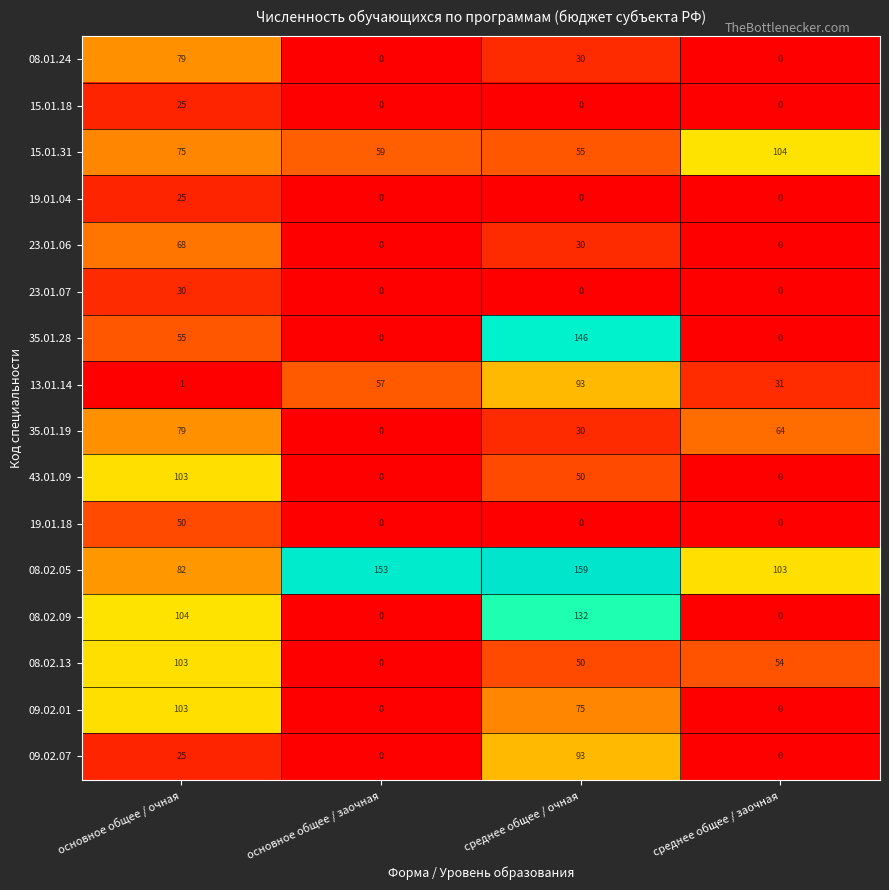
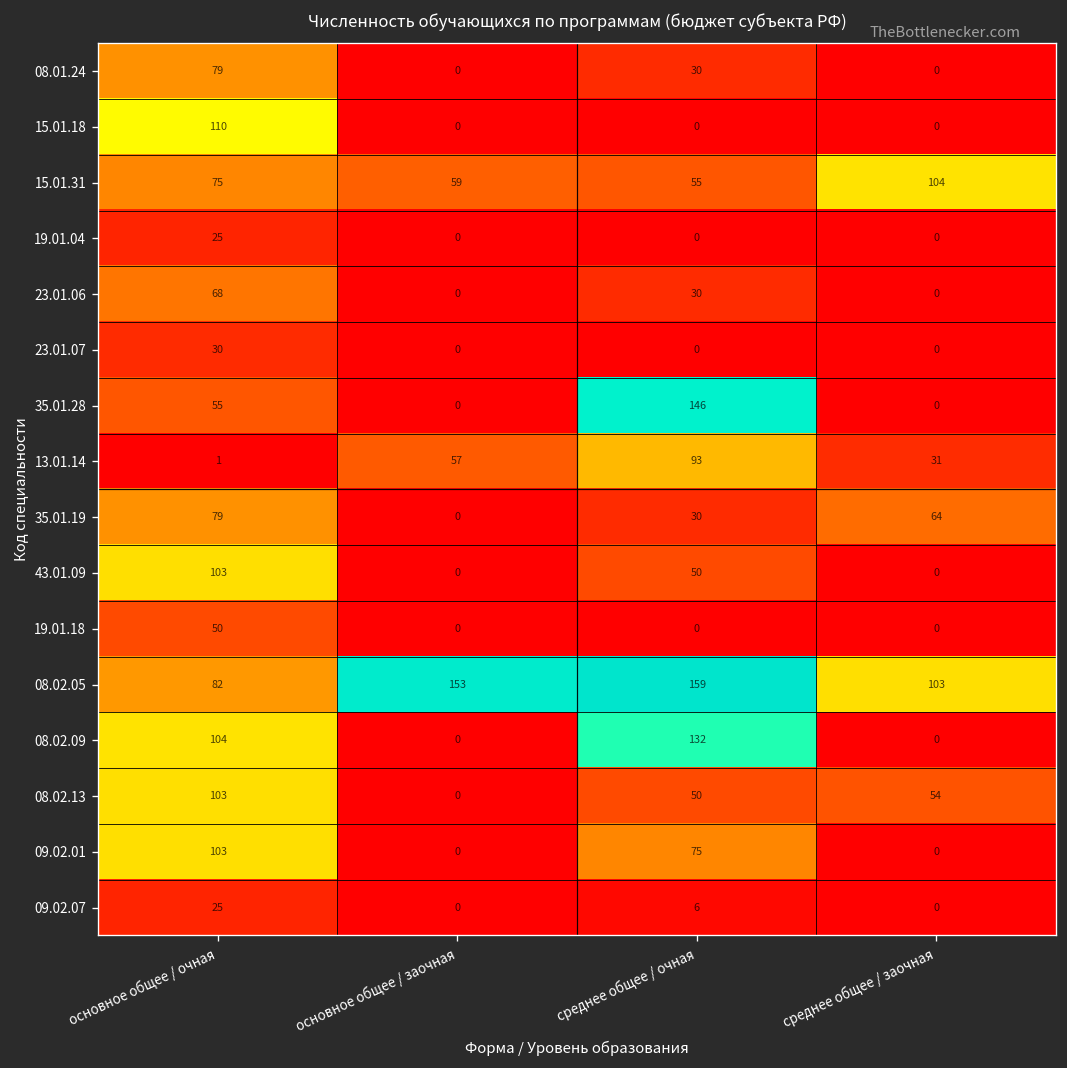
  {
    "08.01.24": {
      "основное общее / очная": 79,
      "основное общее / заочная": 0,
      "среднее общее / очная": 30,
      "среднее общее / заочная": 0
    },
    "15.01.18": {
-     "основное общее / очная": 25,
+     "основное общее / очная": 110,
      "основное общее / заочная": 0,
      "среднее общее / очная": 0,
      "среднее общее / заочная": 0
    },
    "15.01.31": {
      "основное общее / очная": 75,
      "основное общее / заочная": 59,
      "среднее общее / очная": 55,
      "среднее общее / заочная": 104
    },
    "19.01.04": {
      "основное общее / очная": 25,
      "основное общее / заочная": 0,
      "среднее общее / очная": 0,
      "среднее общее / заочная": 0
    },
    "23.01.06": {
      "основное общее / очная": 68,
      "основное общее / заочная": 0,
      "среднее общее / очная": 30,
      "среднее общее / заочная": 0
    },
    "23.01.07": {
      "основное общее / очная": 30,
      "основное общее / заочная": 0,
      "среднее общее / очная": 0,
      "среднее общее / заочная": 0
    },
    "35.01.28": {
      "основное общее / очная": 55,
      "основное общее / заочная": 0,
      "среднее общее / очная": 146,
      "среднее общее / заочная": 0
    },
    "13.01.14": {
      "основное общее / очная": 1,
      "основное общее / заочная": 57,
      "среднее общее / очная": 93,
      "среднее общее / заочная": 31
    },
    "35.01.19": {
      "основное общее / очная": 79,
      "основное общее / заочная": 0,
      "среднее общее / очная": 30,
      "среднее общее / заочная": 64
    },
    "43.01.09": {
      "основное общее / очная": 103,
      "основное общее / заочная": 0,
      "среднее общее / очная": 50,
      "среднее общее / заочная": 0
    },
    "19.01.18": {
      "основное общее / очная": 50,
      "основное общее / заочная": 0,
      "среднее общее / очная": 0,
      "среднее общее / заочная": 0
    },
    "08.02.05": {
      "основное общее / очная": 82,
      "основное общее / заочная": 153,
      "среднее общее / очная": 159,
      "среднее общее / заочная": 103
    },
    "08.02.09": {
      "основное общее / очная": 104,
      "основное общее / заочная": 0,
      "среднее общее / очная": 132,
      "среднее общее / заочная": 0
    },
    "08.02.13": {
      "основное общее / очная": 103,
      "основное общее / заочная": 0,
      "среднее общее / очная": 50,
      "среднее общее / заочная": 54
    },
    "09.02.01": {
      "основное общее / очная": 103,
      "основное общее / заочная": 0,
      "среднее общее / очная": 75,
      "среднее общее / заочная": 0
    },
    "09.02.07": {
      "основное общее / очная": 25,
      "основное общее / заочная": 0,
-     "среднее общее / очная": 93,
+     "среднее общее / очная": 6,
      "среднее общее / заочная": 0
    }
  }
